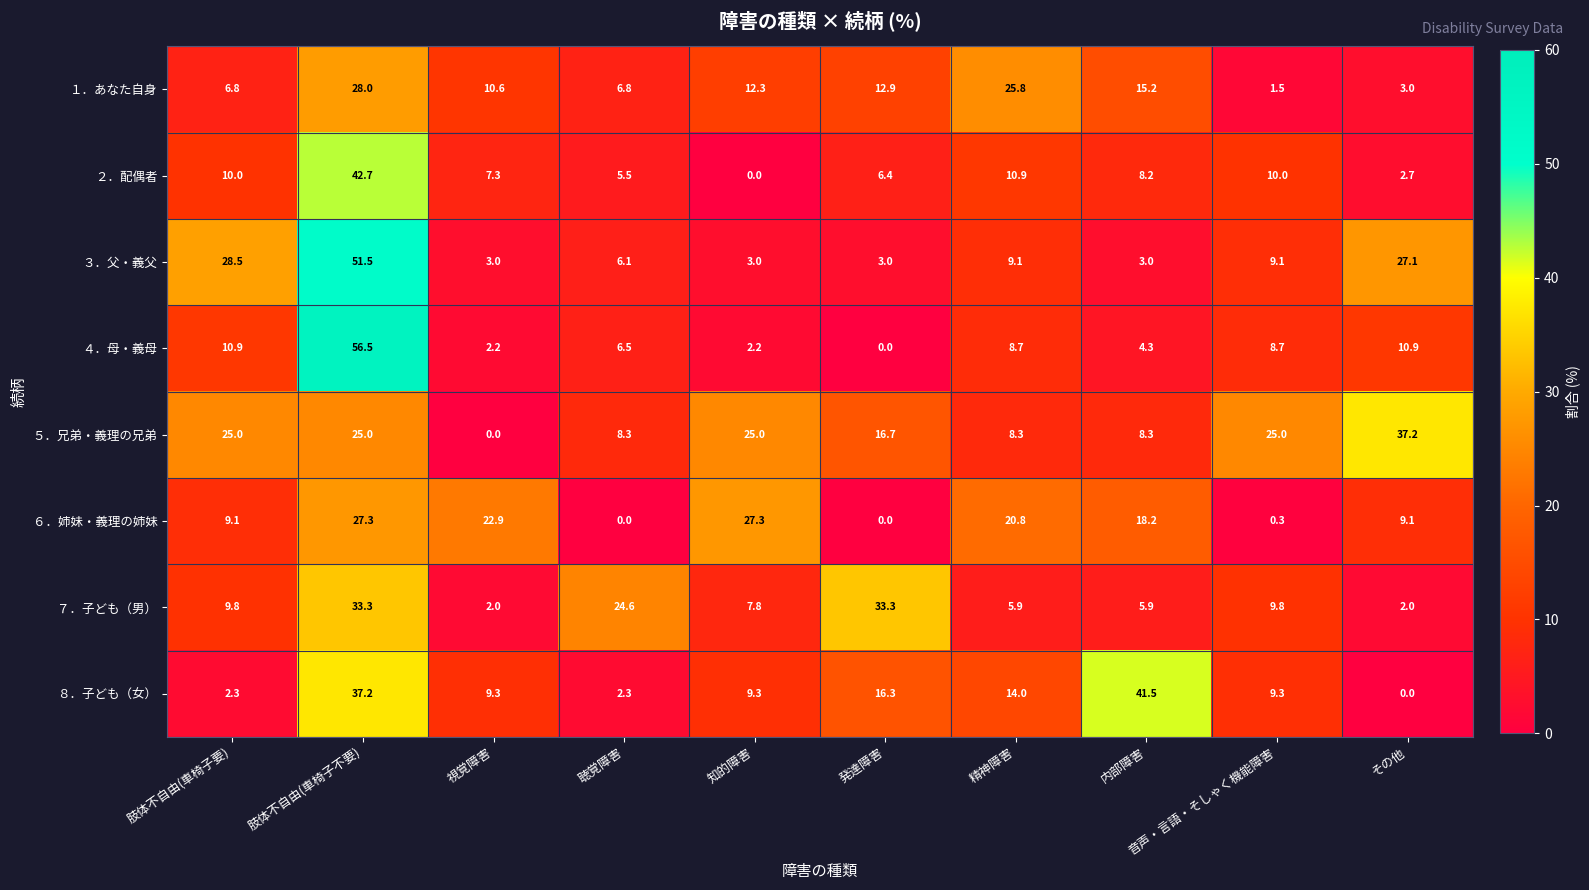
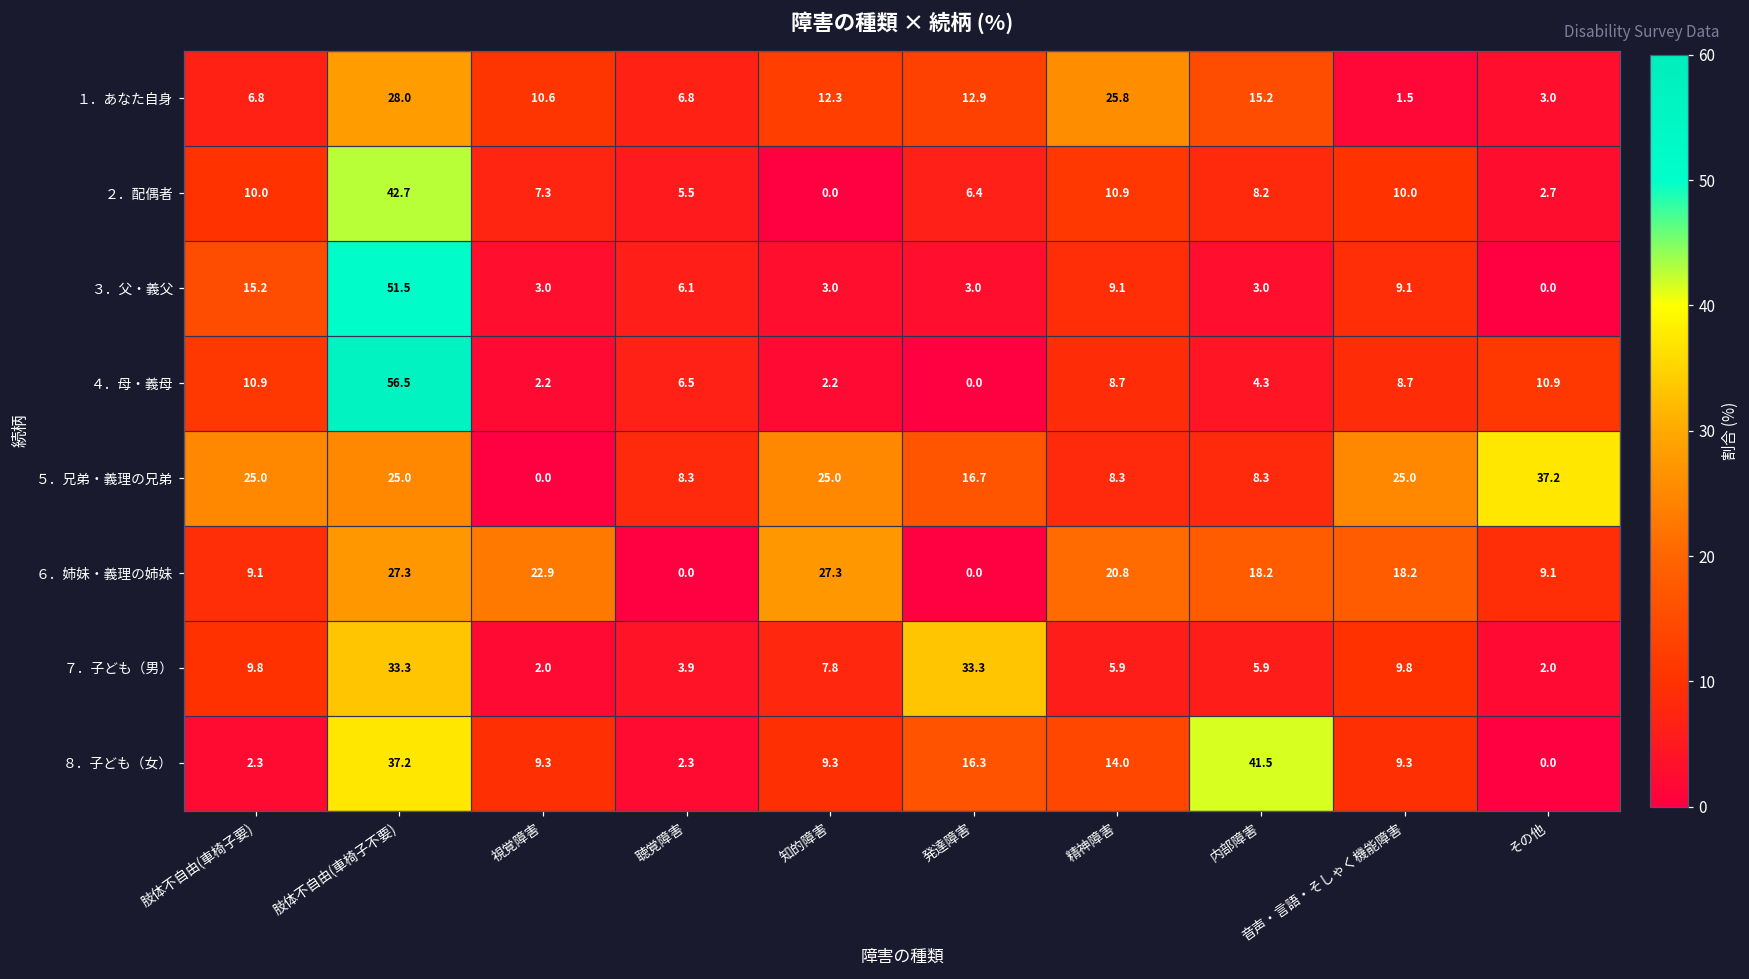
  {
    "１．あなた自身": {
      "肢体不自由(車椅子要)": 6.8,
      "肢体不自由(車椅子不要)": 28.0,
      "視覚障害": 10.6,
      "聴覚障害": 6.8,
      "知的障害": 12.3,
      "発達障害": 12.9,
      "精神障害": 25.8,
      "内部障害": 15.2,
      "音声・言語・そしゃく機能障害": 1.5,
      "その他": 3.0
    },
    "２．配偶者": {
      "肢体不自由(車椅子要)": 10.0,
      "肢体不自由(車椅子不要)": 42.7,
      "視覚障害": 7.3,
      "聴覚障害": 5.5,
      "知的障害": 0.0,
      "発達障害": 6.4,
      "精神障害": 10.9,
      "内部障害": 8.2,
      "音声・言語・そしゃく機能障害": 10.0,
      "その他": 2.7
    },
    "３．父・義父": {
-     "肢体不自由(車椅子要)": 28.5,
+     "肢体不自由(車椅子要)": 15.2,
      "肢体不自由(車椅子不要)": 51.5,
      "視覚障害": 3.0,
      "聴覚障害": 6.1,
      "知的障害": 3.0,
      "発達障害": 3.0,
      "精神障害": 9.1,
      "内部障害": 3.0,
      "音声・言語・そしゃく機能障害": 9.1,
-     "その他": 27.1
+     "その他": 0.0
    },
    "４．母・義母": {
      "肢体不自由(車椅子要)": 10.9,
      "肢体不自由(車椅子不要)": 56.5,
      "視覚障害": 2.2,
      "聴覚障害": 6.5,
      "知的障害": 2.2,
      "発達障害": 0.0,
      "精神障害": 8.7,
      "内部障害": 4.3,
      "音声・言語・そしゃく機能障害": 8.7,
      "その他": 10.9
    },
    "５．兄弟・義理の兄弟": {
      "肢体不自由(車椅子要)": 25.0,
      "肢体不自由(車椅子不要)": 25.0,
      "視覚障害": 0.0,
      "聴覚障害": 8.3,
      "知的障害": 25.0,
      "発達障害": 16.7,
      "精神障害": 8.3,
      "内部障害": 8.3,
      "音声・言語・そしゃく機能障害": 25.0,
      "その他": 37.2
    },
    "６．姉妹・義理の姉妹": {
      "肢体不自由(車椅子要)": 9.1,
      "肢体不自由(車椅子不要)": 27.3,
      "視覚障害": 22.9,
      "聴覚障害": 0.0,
      "知的障害": 27.3,
      "発達障害": 0.0,
      "精神障害": 20.8,
      "内部障害": 18.2,
-     "音声・言語・そしゃく機能障害": 0.3,
+     "音声・言語・そしゃく機能障害": 18.2,
      "その他": 9.1
    },
    "７．子ども（男）": {
      "肢体不自由(車椅子要)": 9.8,
      "肢体不自由(車椅子不要)": 33.3,
      "視覚障害": 2.0,
-     "聴覚障害": 24.6,
+     "聴覚障害": 3.9,
      "知的障害": 7.8,
      "発達障害": 33.3,
      "精神障害": 5.9,
      "内部障害": 5.9,
      "音声・言語・そしゃく機能障害": 9.8,
      "その他": 2.0
    },
    "８．子ども（女）": {
      "肢体不自由(車椅子要)": 2.3,
      "肢体不自由(車椅子不要)": 37.2,
      "視覚障害": 9.3,
      "聴覚障害": 2.3,
      "知的障害": 9.3,
      "発達障害": 16.3,
      "精神障害": 14.0,
      "内部障害": 41.5,
      "音声・言語・そしゃく機能障害": 9.3,
      "その他": 0.0
    }
  }
